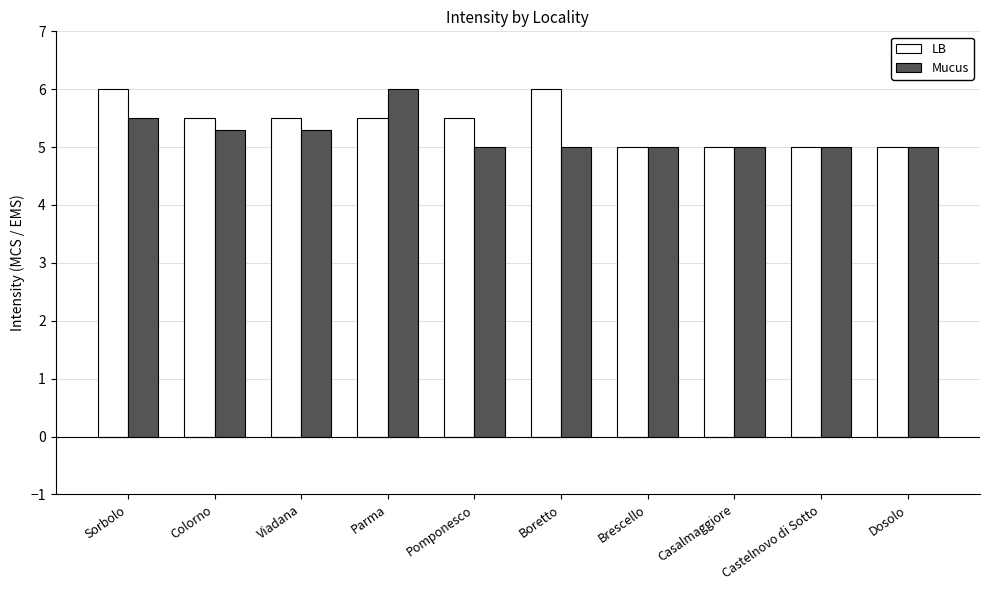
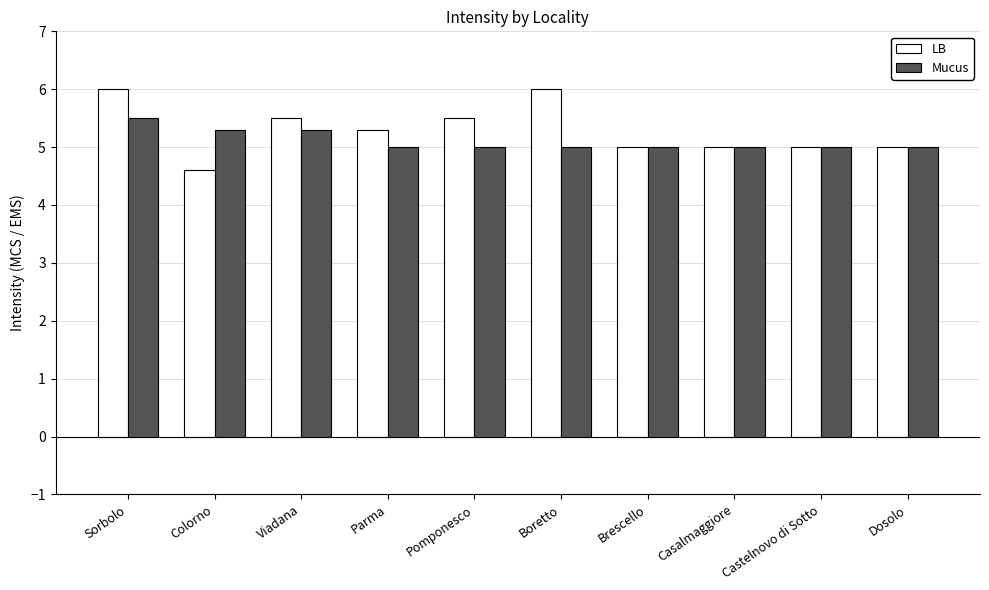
  {
    "LB": {
      "Sorbolo": 6.0,
-     "Colorno": 5.5,
+     "Colorno": 4.6,
      "Viadana": 5.5,
-     "Parma": 5.5,
+     "Parma": 5.3,
      "Pomponesco": 5.5,
      "Boretto": 6.0,
      "Brescello": 5.0,
      "Casalmaggiore": 5.0,
      "Castelnovo di Sotto": 5.0,
      "Dosolo": 5.0
    },
    "Mucus": {
      "Sorbolo": 5.5,
      "Colorno": 5.3,
      "Viadana": 5.3,
-     "Parma": 6,
+     "Parma": 5,
      "Pomponesco": 5,
      "Boretto": 5,
      "Brescello": 5,
      "Casalmaggiore": 5,
      "Castelnovo di Sotto": 5,
      "Dosolo": 5
    }
  }
